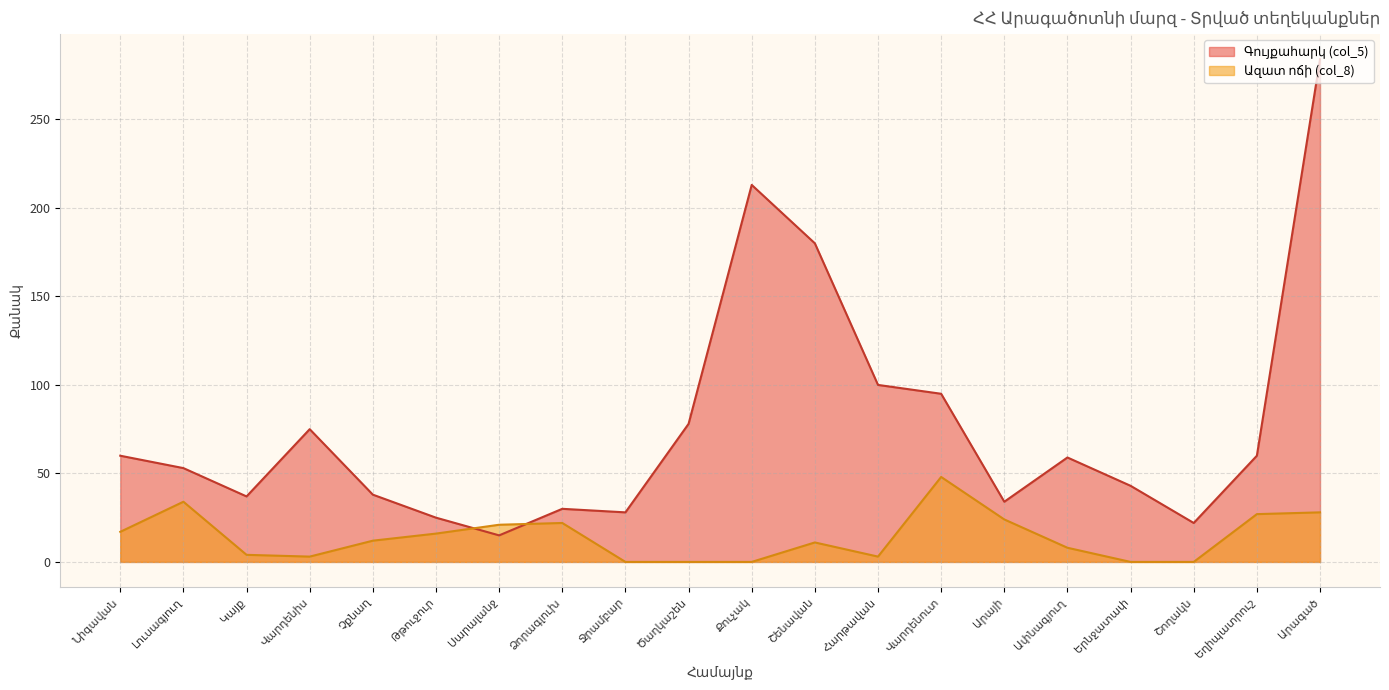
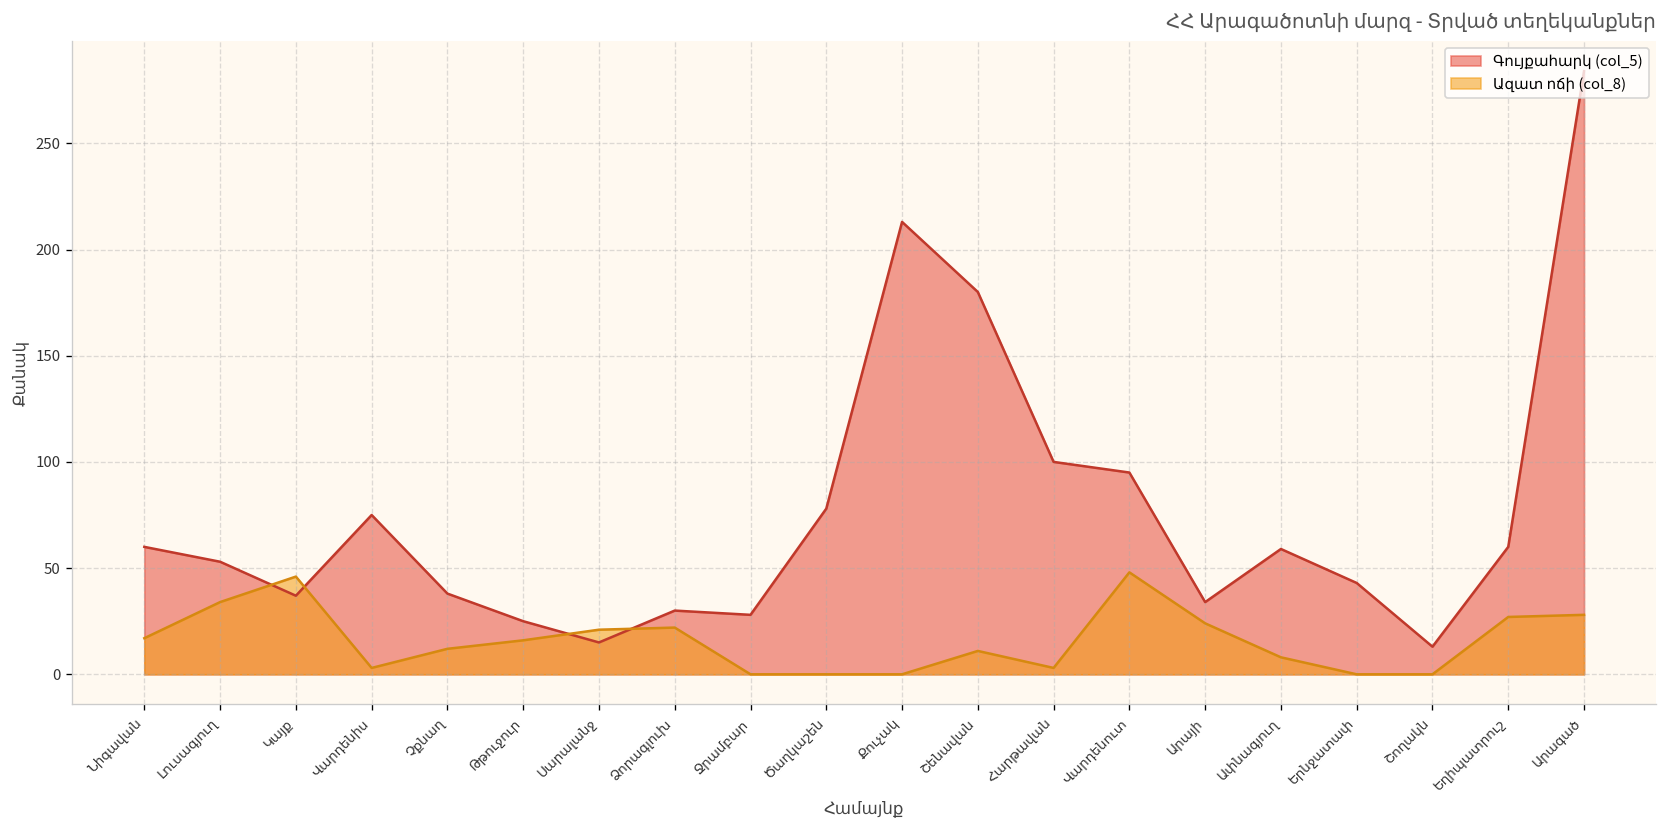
  {
    "Գույքահարկ (col_5)": {
      "Նիգավան": 60,
      "Լուսագյուղ": 53,
      "Կայք": 37,
      "Վարդենիս": 75,
      "Չքնաղ": 38,
      "Թթուջուր": 25,
      "Սարալանջ": 15,
      "Ձորագլուխ": 30,
      "Ջրամբար": 28,
      "Ծաղկաշեն": 78,
      "Քուչակ": 213,
      "Շենավան": 180,
      "Հարթավան": 100,
      "Վարդենուտ": 95,
      "Արայի": 34,
      "Ափնագյուղ": 59,
      "Երնջատափ": 43,
-     "Շողակն": 22,
+     "Շողակն": 13,
      "Եղիպատրուշ": 60
    },
    "Ազատ ոճի (col_8)": {
      "Նիգավան": 17,
      "Լուսագյուղ": 34,
-     "Կայք": 4,
+     "Կայք": 46,
      "Վարդենիս": 3,
      "Չքնաղ": 12,
      "Թթուջուր": 16,
      "Սարալանջ": 21,
      "Ձորագլուխ": 22,
      "Ջրամբար": 0,
      "Ծաղկաշեն": 0,
      "Քուչակ": 0,
      "Շենավան": 11,
      "Հարթավան": 3,
      "Վարդենուտ": 48,
      "Արայի": 24,
      "Ափնագյուղ": 8,
      "Երնջատափ": 0,
      "Շողակն": 0,
      "Եղիպատրուշ": 27,
      "Արագած": 28
    }
  }
